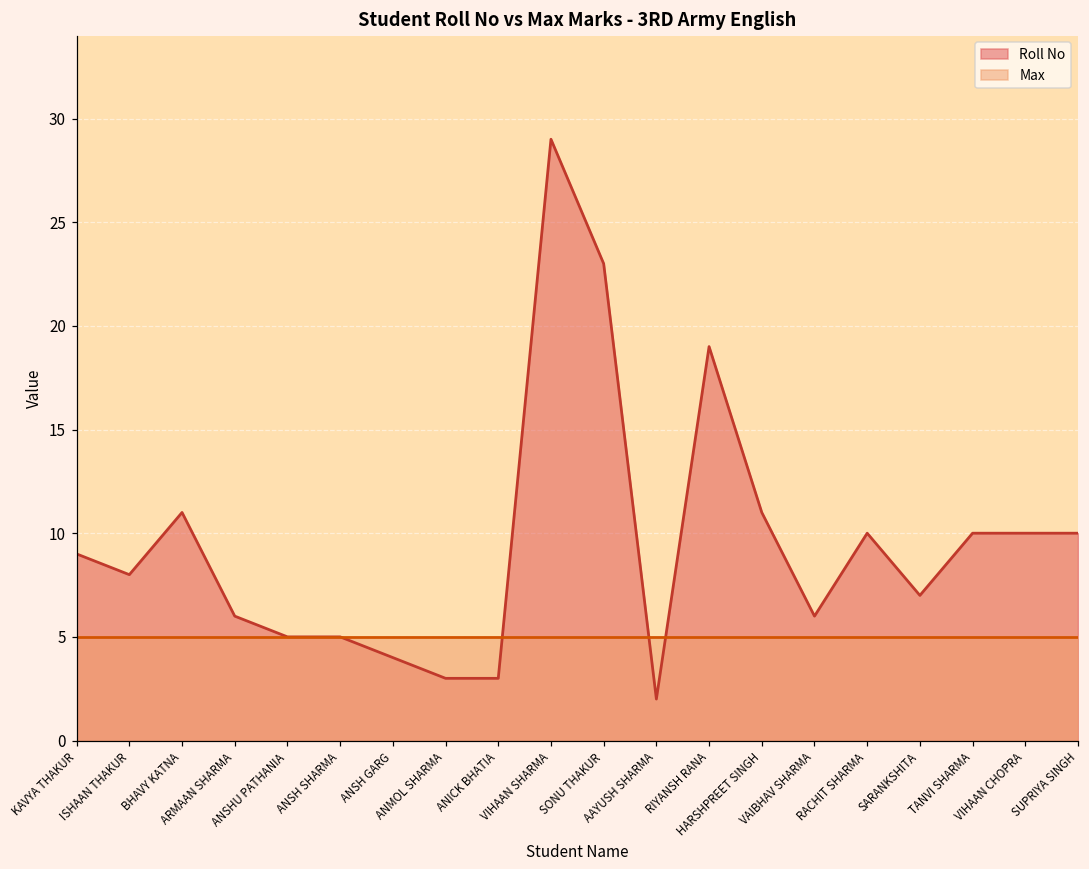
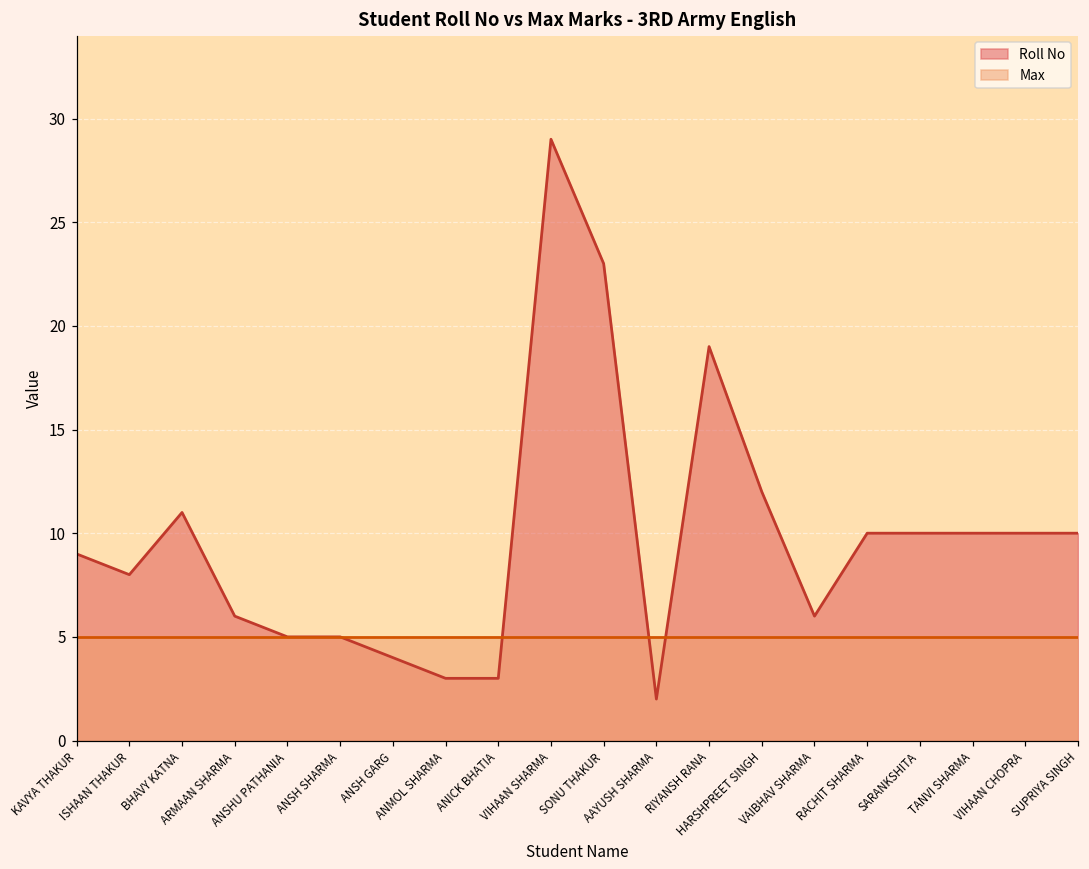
  {
    "Roll No": {
      "KAVYA THAKUR": 9,
      "ISHAAN THAKUR": 8,
      "BHAVY KATNA": 11,
      "ARMAAN SHARMA": 6,
      "ANSH GARG": 4,
      "ANMOL SHARMA": 3,
      "ANICK BHATIA": 3,
      "VIHAAN SHARMA": 29,
      "SONU THAKUR": 23,
      "AAYUSH SHARMA": 2,
      "RIYANSH RANA": 19,
-     "HARSHPREET SINGH": 11,
+     "HARSHPREET SINGH": 12,
      "VAIBHAV SHARMA": 6,
      "RACHIT SHARMA": 10,
-     "SARANKSHITA": 7,
+     "SARANKSHITA": 10,
      "TANVI SHARMA": 10,
      "VIHAAN CHOPRA": 10,
      "SUPRIYA SINGH": 10
    },
    "Max": {
      "KAVYA THAKUR": 5,
      "ISHAAN THAKUR": 5,
      "BHAVY KATNA": 5,
      "ARMAAN SHARMA": 5,
      "ANSH GARG": 5,
      "ANMOL SHARMA": 5,
      "ANICK BHATIA": 5,
      "VIHAAN SHARMA": 5,
      "SONU THAKUR": 5,
      "AAYUSH SHARMA": 5,
      "RIYANSH RANA": 5,
      "HARSHPREET SINGH": 5,
      "VAIBHAV SHARMA": 5,
      "RACHIT SHARMA": 5,
      "SARANKSHITA": 5,
      "TANVI SHARMA": 5,
      "VIHAAN CHOPRA": 5,
      "SUPRIYA SINGH": 5
    }
  }
